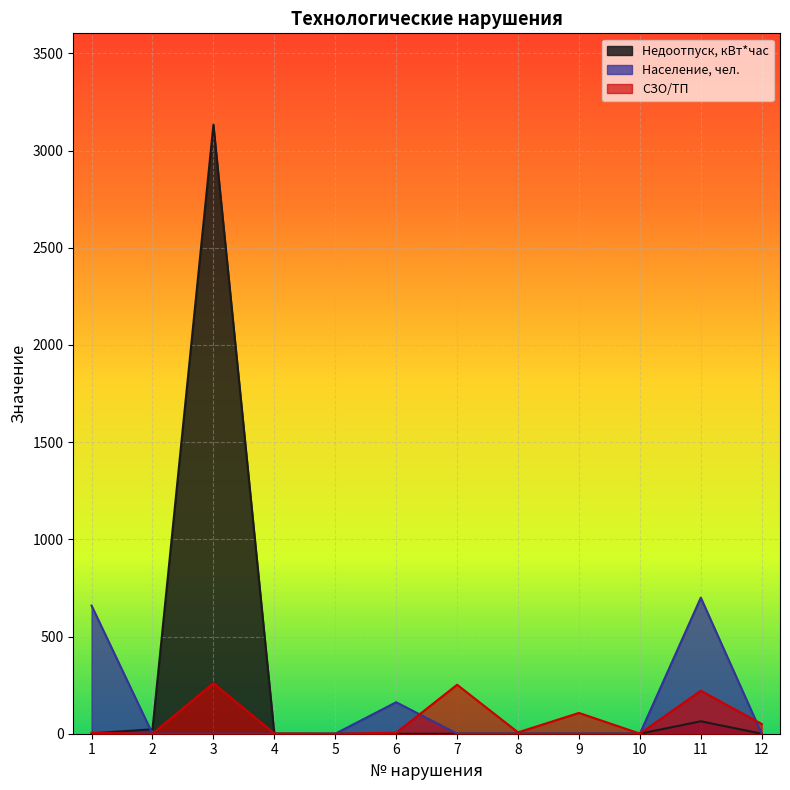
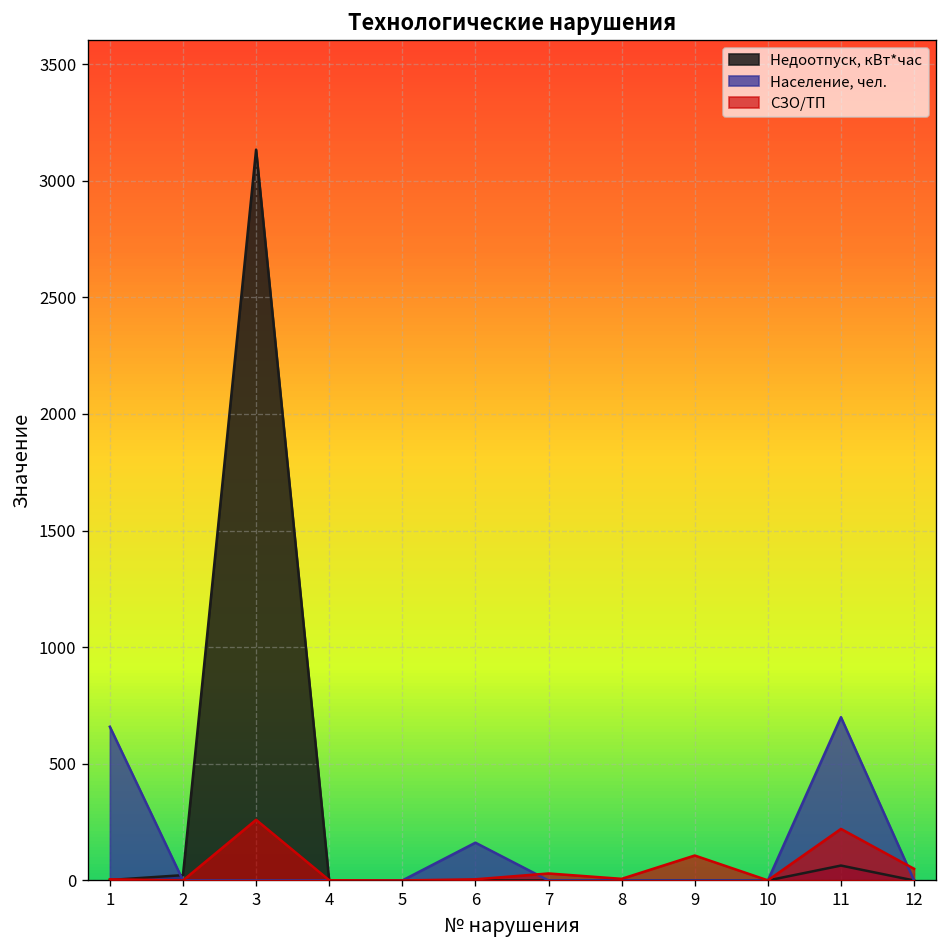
  {
    "Недоотпуск, кВт*час": {
      "2": 20,
      "3": 3130,
      "11": 60
    },
    "Население, чел.": {
      "1": 660,
      "3": 0,
      "6": 160,
      "11": 700
    },
    "СЗО/ТП": {
      "3": 260,
-     "7": 250,
+     "7": 30,
      "9": 110,
      "11": 220,
      "12": 50
    }
  }
